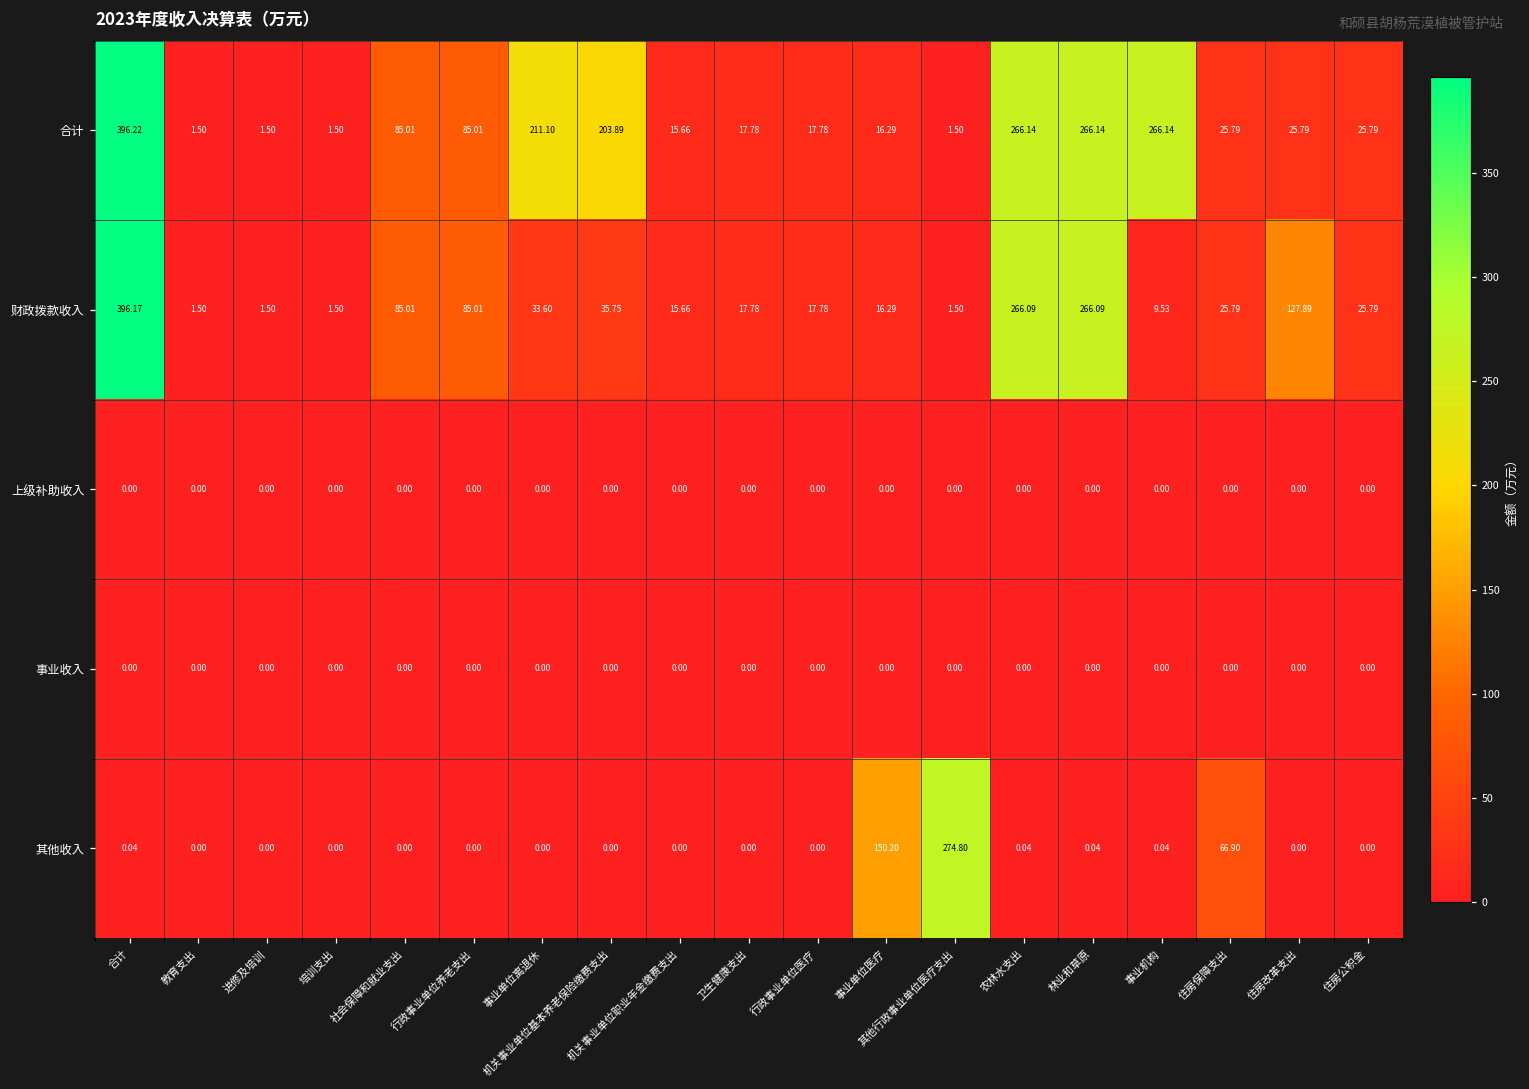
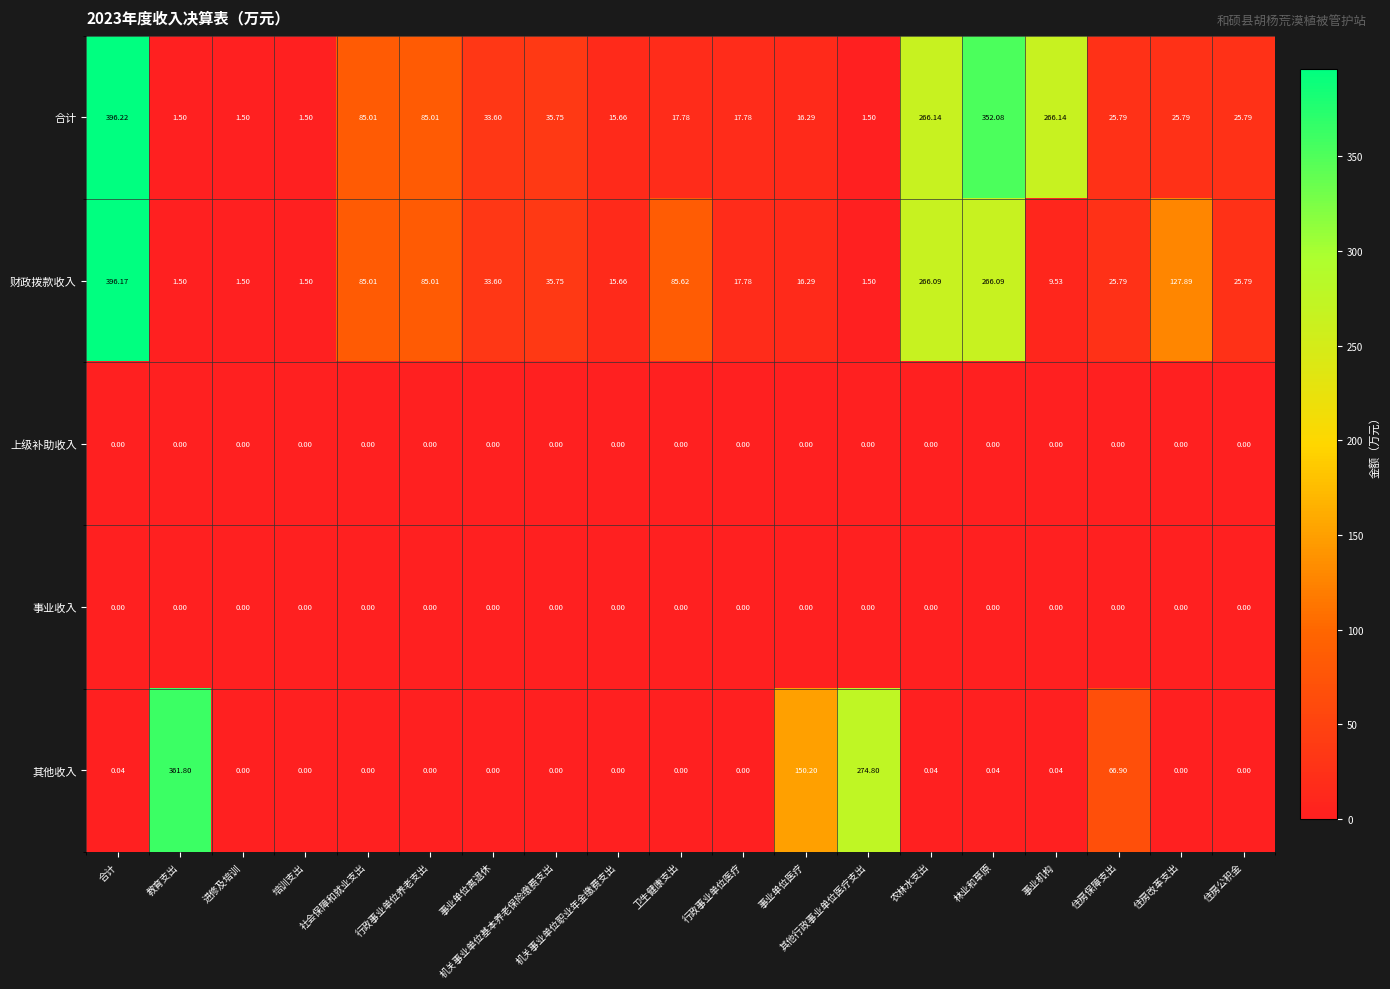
  {
    "合计": {
      "合计": 396.22,
      "教育支出": 1.50,
      "进修及培训": 1.50,
      "培训支出": 1.50,
      "社会保障和就业支出": 85.01,
      "行政事业单位养老支出": 85.01,
-     "事业单位离退休": 211.10,
-     "机关事业单位基本养老保险缴费支出": 203.89,
+     "事业单位离退休": 33.60,
+     "机关事业单位基本养老保险缴费支出": 35.75,
      "机关事业单位职业年金缴费支出": 15.66,
      "卫生健康支出": 17.78,
      "行政事业单位医疗": 17.78,
      "事业单位医疗": 16.29,
      "其他行政事业单位医疗支出": 1.50,
      "农林水支出": 266.14,
-     "林业和草原": 266.14,
+     "林业和草原": 352.08,
      "事业机构": 266.14,
      "住房保障支出": 25.79,
      "住房改革支出": 25.79,
      "住房公积金": 25.79
    },
    "财政拨款收入": {
      "合计": 396.17,
      "教育支出": 1.50,
      "进修及培训": 1.50,
      "培训支出": 1.50,
      "社会保障和就业支出": 85.01,
      "行政事业单位养老支出": 85.01,
      "事业单位离退休": 33.60,
      "机关事业单位基本养老保险缴费支出": 35.75,
      "机关事业单位职业年金缴费支出": 15.66,
-     "卫生健康支出": 17.78,
+     "卫生健康支出": 85.62,
      "行政事业单位医疗": 17.78,
      "事业单位医疗": 16.29,
      "其他行政事业单位医疗支出": 1.50,
      "农林水支出": 266.09,
      "林业和草原": 266.09,
      "事业机构": 9.53,
      "住房保障支出": 25.79,
      "住房改革支出": 127.89,
      "住房公积金": 25.79
    },
    "上级补助收入": {
      "合计": 0.00,
      "教育支出": 0.00,
      "进修及培训": 0.00,
      "培训支出": 0.00,
      "社会保障和就业支出": 0.00,
      "行政事业单位养老支出": 0.00,
      "事业单位离退休": 0.00,
      "机关事业单位基本养老保险缴费支出": 0.00,
      "机关事业单位职业年金缴费支出": 0.00,
      "卫生健康支出": 0.00,
      "行政事业单位医疗": 0.00,
      "事业单位医疗": 0.00,
      "其他行政事业单位医疗支出": 0.00,
      "农林水支出": 0.00,
      "林业和草原": 0.00,
      "事业机构": 0.00,
      "住房保障支出": 0.00,
      "住房改革支出": 0.00,
      "住房公积金": 0.00
    },
    "事业收入": {
      "合计": 0.00,
      "教育支出": 0.00,
      "进修及培训": 0.00,
      "培训支出": 0.00,
      "社会保障和就业支出": 0.00,
      "行政事业单位养老支出": 0.00,
      "事业单位离退休": 0.00,
      "机关事业单位基本养老保险缴费支出": 0.00,
      "机关事业单位职业年金缴费支出": 0.00,
      "卫生健康支出": 0.00,
      "行政事业单位医疗": 0.00,
      "事业单位医疗": 0.00,
      "其他行政事业单位医疗支出": 0.00,
      "农林水支出": 0.00,
      "林业和草原": 0.00,
      "事业机构": 0.00,
      "住房保障支出": 0.00,
      "住房改革支出": 0.00,
      "住房公积金": 0.00
    },
    "其他收入": {
      "合计": 0.04,
-     "教育支出": 0.00,
+     "教育支出": 361.80,
      "进修及培训": 0.00,
      "培训支出": 0.00,
      "社会保障和就业支出": 0.00,
      "行政事业单位养老支出": 0.00,
      "事业单位离退休": 0.00,
      "机关事业单位基本养老保险缴费支出": 0.00,
      "机关事业单位职业年金缴费支出": 0.00,
      "卫生健康支出": 0.00,
      "行政事业单位医疗": 0.00,
      "事业单位医疗": 150.20,
      "其他行政事业单位医疗支出": 274.80,
      "农林水支出": 0.04,
      "林业和草原": 0.04,
      "事业机构": 0.04,
      "住房保障支出": 66.90,
      "住房改革支出": 0.00,
      "住房公积金": 0.00
    }
  }
